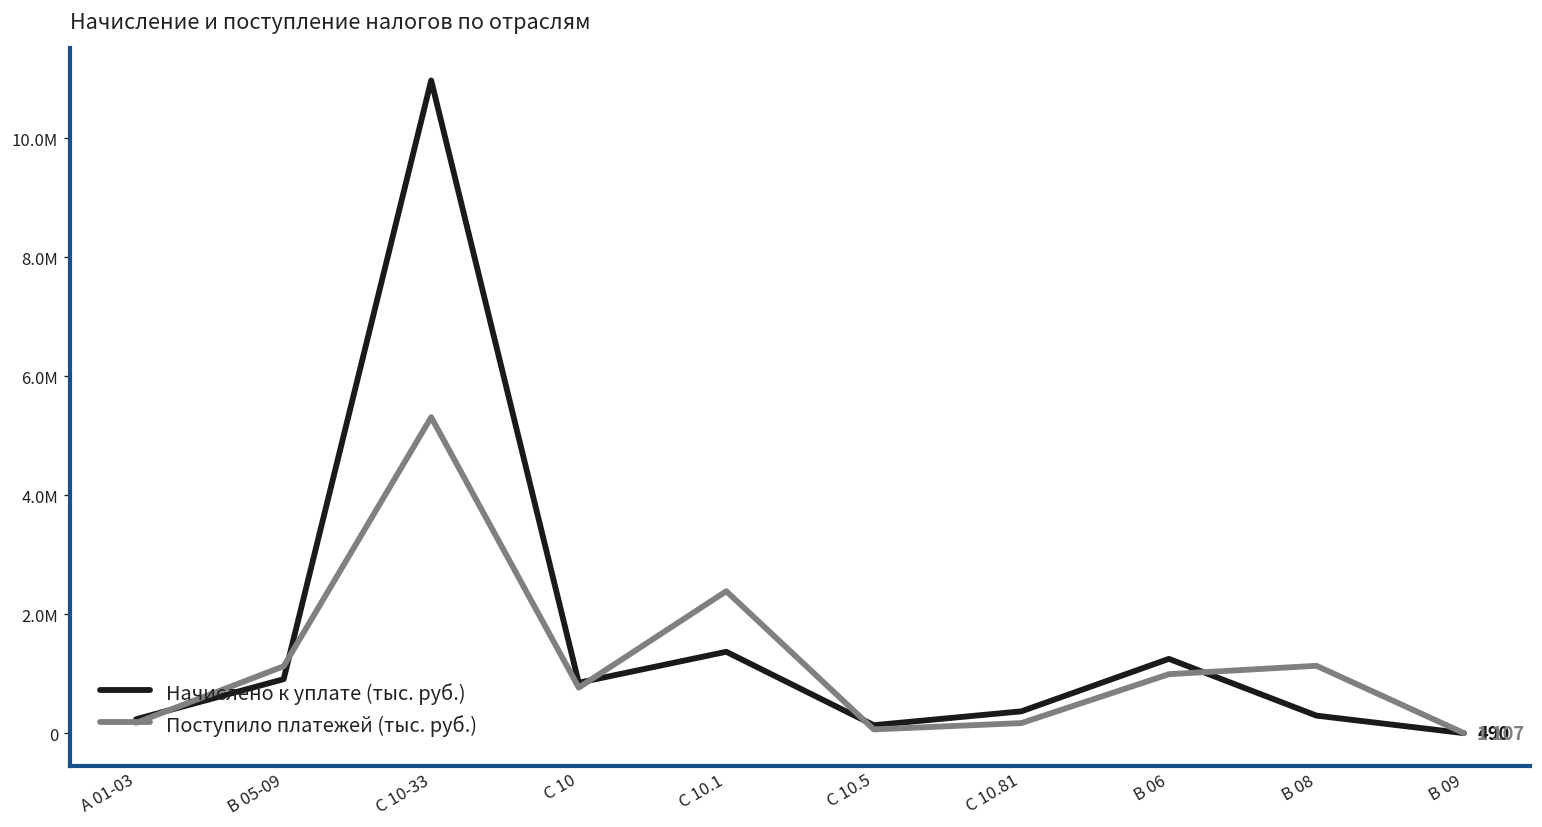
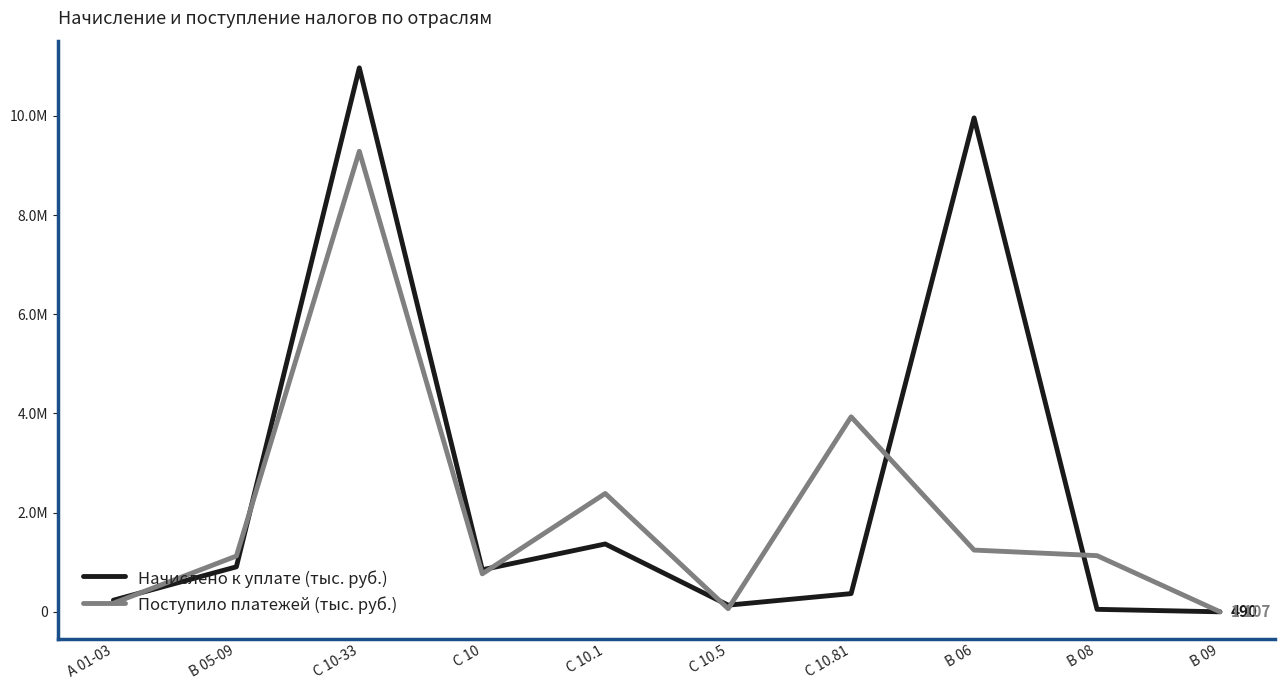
  {
    "Начислено к уплате (тыс. руб.)": {
      "А 01-03": 200000,
      "B 05-09": 900000,
      "С 10-33": 11000000,
      "С 10": 800000,
      "С 10.1": 1400000,
      "С 10.5": 100000,
      "С 10.81": 400000,
-     "B 06": 1200000,
-     "B 08": 300000
+     "B 06": 10000000,
+     "B 08": 100000
    },
    "Поступило платежей (тыс. руб.)": {
      "А 01-03": 200000,
      "B 05-09": 1100000,
-     "С 10-33": 5300000,
+     "С 10-33": 9300000,
      "С 10": 800000,
      "С 10.1": 2400000,
      "С 10.5": 100000,
-     "С 10.81": 200000,
-     "B 06": 1000000,
+     "С 10.81": 3900000,
+     "B 06": 1200000,
      "B 08": 1100000
    }
  }
